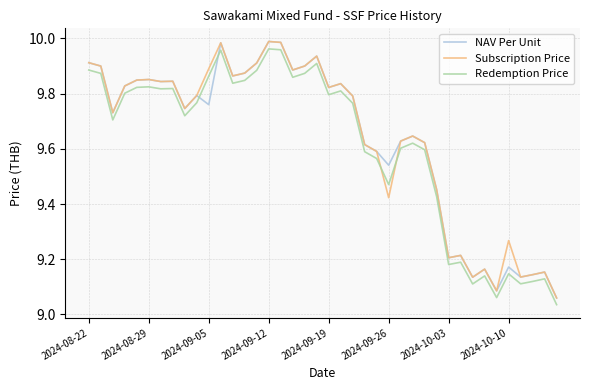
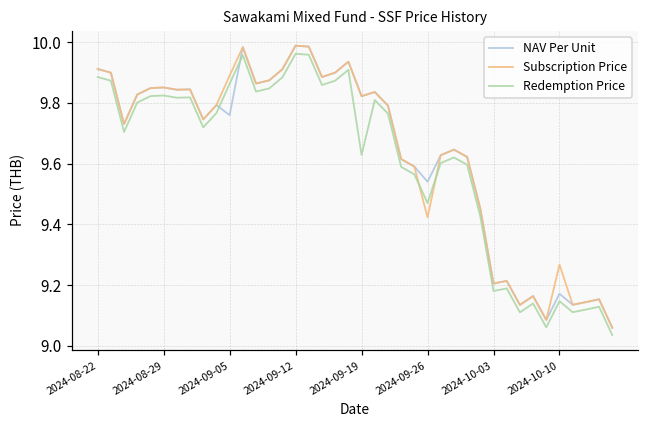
  {
    "NAV Per Unit": {
      "2024-09-05": 9.76,
      "2024-09-26": 9.54,
      "2024-10-10": 9.17
    },
    "Subscription Price": {
      "2024-09-05": 9.89,
      "2024-09-26": 9.42,
      "2024-10-10": 9.27
    },
    "Redemption Price": {
      "2024-08-22": 9.89,
      "2024-08-29": 9.82,
      "2024-09-05": 9.86,
      "2024-09-12": 9.96,
-     "2024-09-19": 9.80,
+     "2024-09-19": 9.63,
      "2024-09-26": 9.47,
      "2024-10-03": 9.18,
      "2024-10-10": 9.15
    }
  }
